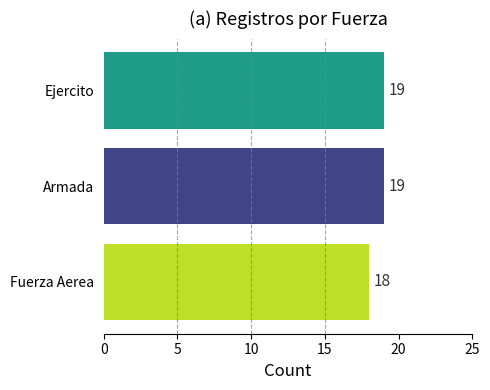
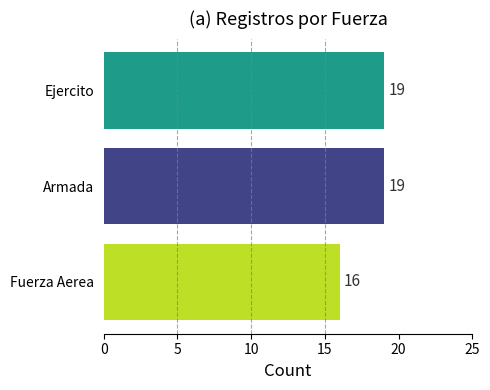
  {
    "Ejercito": 19,
    "Armada": 19,
-   "Fuerza Aerea": 18
+   "Fuerza Aerea": 16
  }
